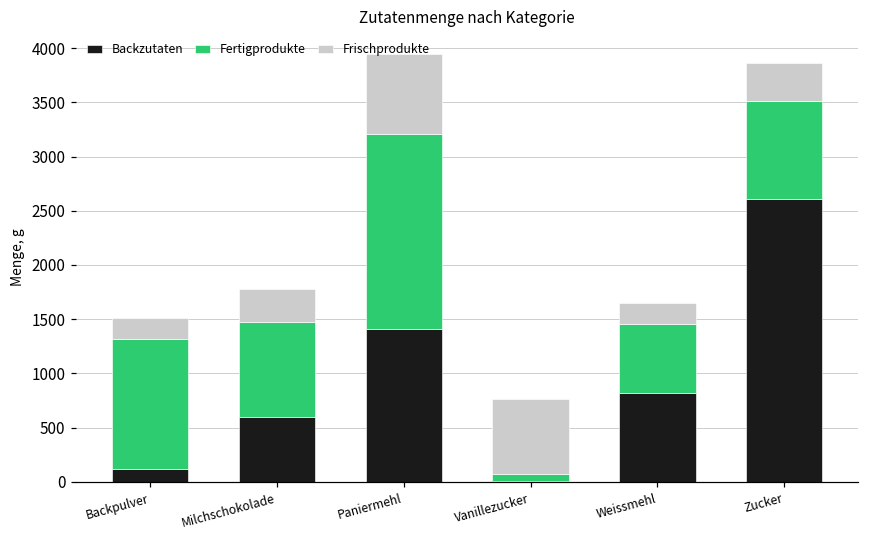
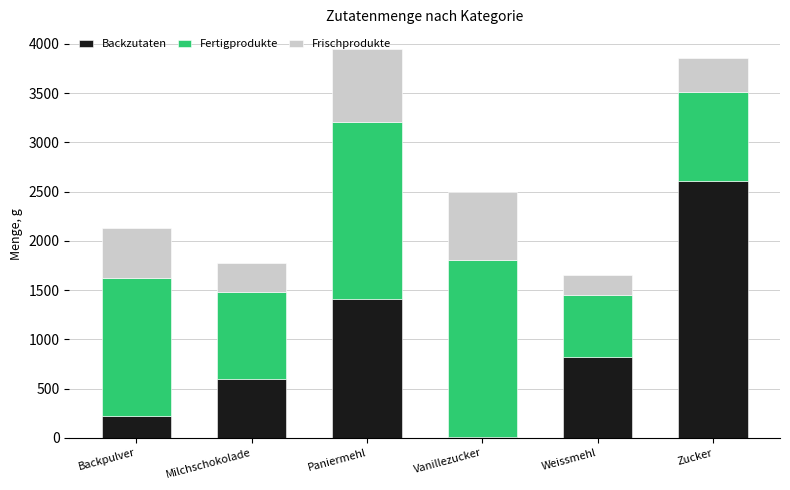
  {
    "Backzutaten": {
-     "Backpulver": 100,
+     "Backpulver": 200,
      "Milchschokolade": 600,
      "Paniermehl": 1400,
      "Weissmehl": 800,
      "Zucker": 2600
    },
    "Fertigprodukte": {
-     "Backpulver": 1200,
+     "Backpulver": 1400,
      "Milchschokolade": 900,
      "Paniermehl": 1800,
-     "Vanillezucker": 100,
+     "Vanillezucker": 1800,
      "Weissmehl": 600,
      "Zucker": 900
    },
    "Frischprodukte": {
-     "Backpulver": 200,
+     "Backpulver": 500,
      "Milchschokolade": 300,
      "Paniermehl": 700,
      "Vanillezucker": 700,
      "Weissmehl": 200,
      "Zucker": 400
    }
  }
